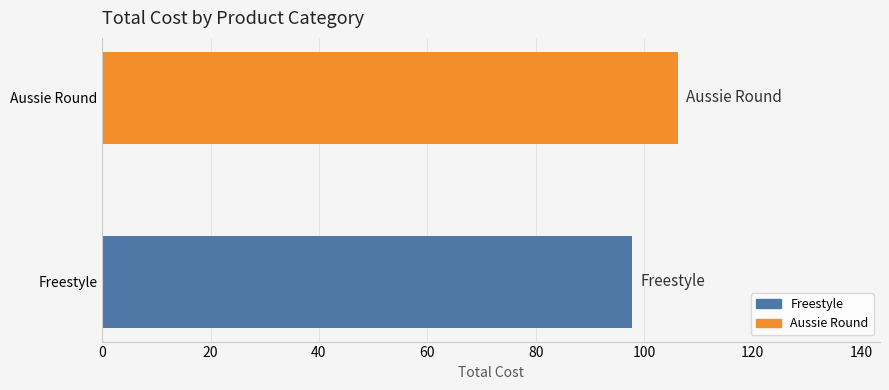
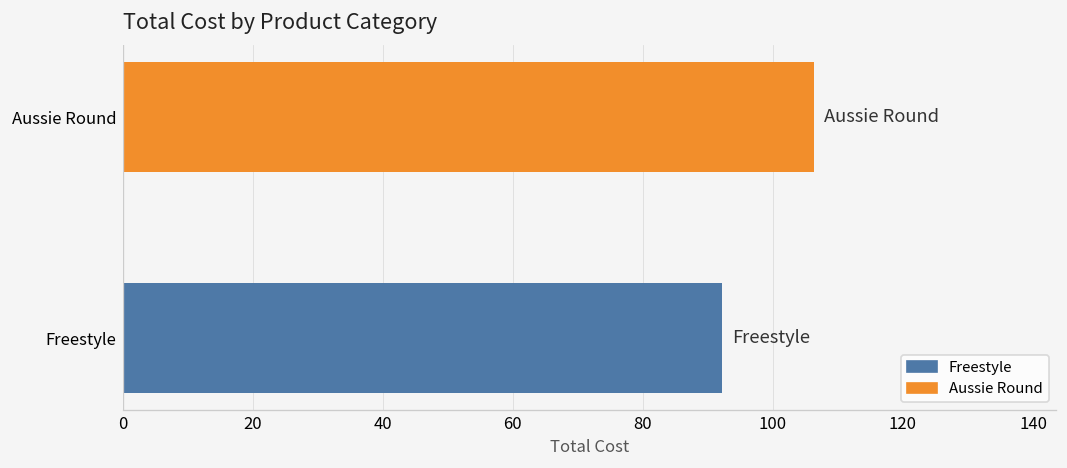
  {
    "Aussie Round": 106,
-   "Freestyle": 98
+   "Freestyle": 92
  }
